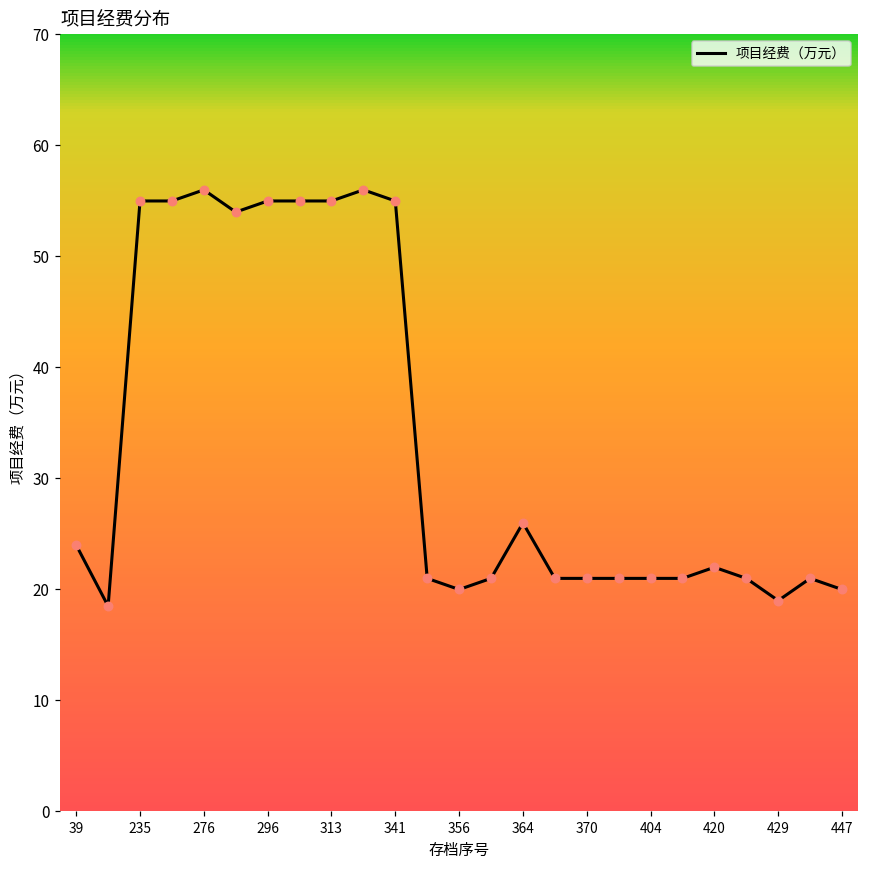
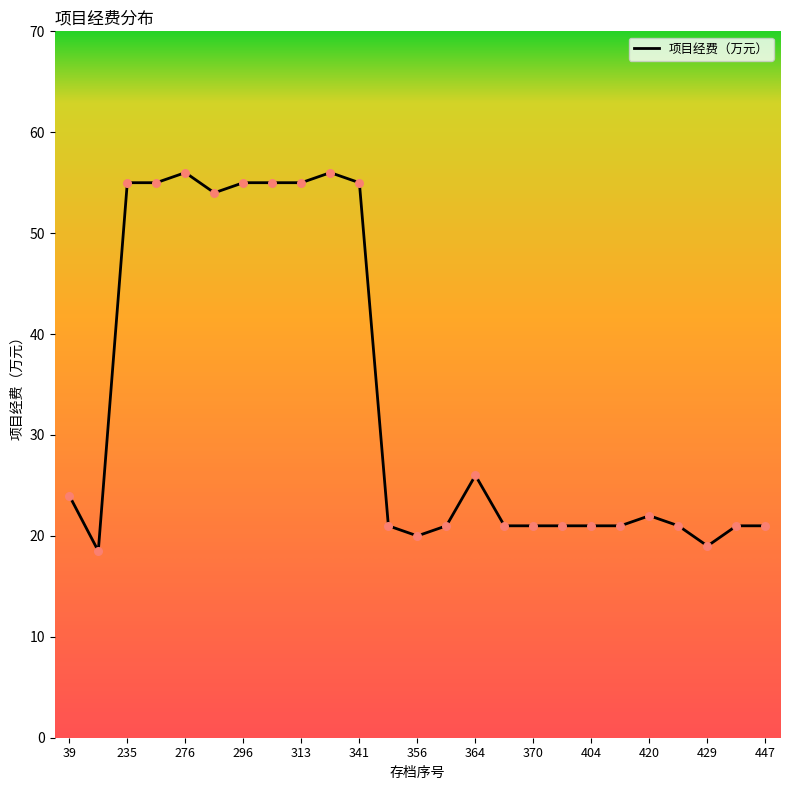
  {
    "39": 24,
    "235": 55,
    "276": 56,
    "296": 55,
    "313": 55,
    "341": 55,
    "356": 20,
    "364": 26,
    "370": 21,
    "404": 21,
    "420": 22,
    "429": 19,
-   "447": 20
+   "447": 21
  }
